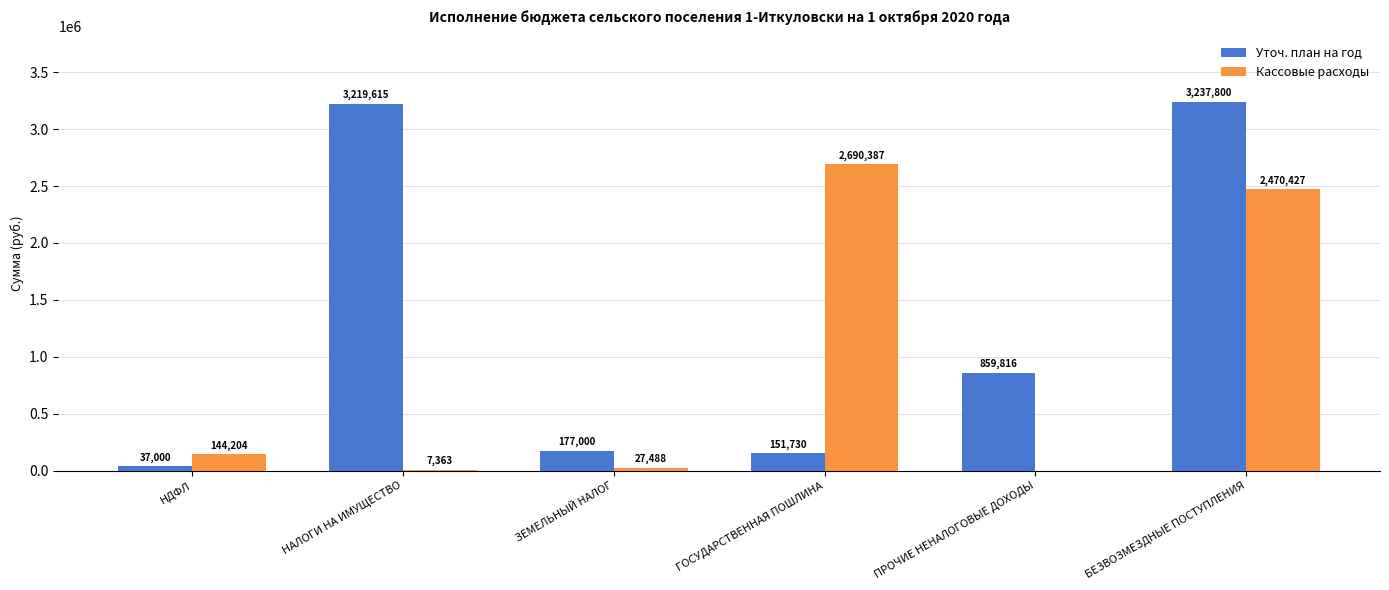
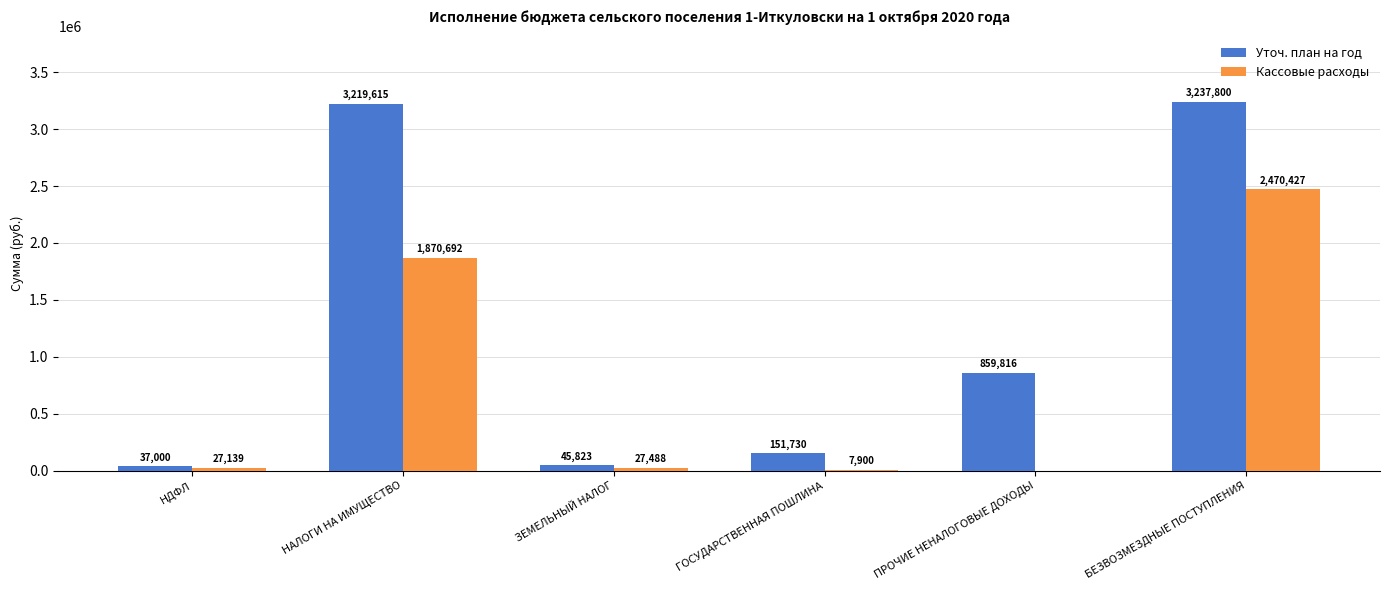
  {
    "Уточ. план на год": {
      "НДФЛ": "37,000",
      "НАЛОГИ НА ИМУЩЕСТВО": "3,219,615",
-     "ЗЕМЕЛЬНЫЙ НАЛОГ": "177,000",
+     "ЗЕМЕЛЬНЫЙ НАЛОГ": "45,823",
      "ГОСУДАРСТВЕННАЯ ПОШЛИНА": "151,730",
      "ПРОЧИЕ НЕНАЛОГОВЫЕ ДОХОДЫ": "859,816",
      "БЕЗВОЗМЕЗДНЫЕ ПОСТУПЛЕНИЯ": "3,237,800"
    },
    "Кассовые расходы": {
-     "НДФЛ": "144,204",
-     "НАЛОГИ НА ИМУЩЕСТВО": "7,363",
+     "НДФЛ": "27,139",
+     "НАЛОГИ НА ИМУЩЕСТВО": "1,870,692",
      "ЗЕМЕЛЬНЫЙ НАЛОГ": "27,488",
-     "ГОСУДАРСТВЕННАЯ ПОШЛИНА": "2,690,387",
+     "ГОСУДАРСТВЕННАЯ ПОШЛИНА": "7,900",
      "БЕЗВОЗМЕЗДНЫЕ ПОСТУПЛЕНИЯ": "2,470,427"
    }
  }
